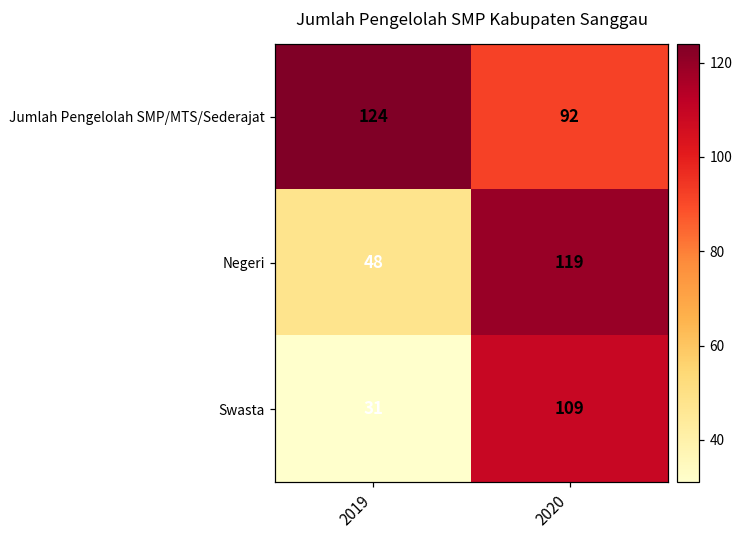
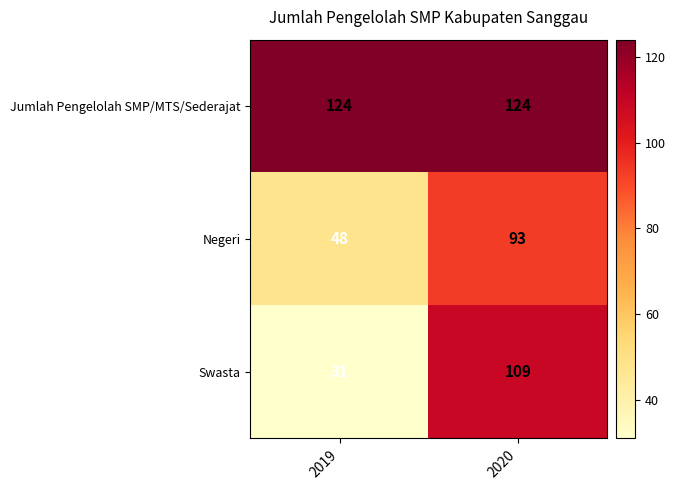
  {
    "Jumlah Pengelolah SMP/MTS/Sederajat": {
      "2019": 124,
-     "2020": 92
+     "2020": 124
    },
    "Negeri": {
      "2019": 48,
-     "2020": 119
+     "2020": 93
    },
    "Swasta": {
      "2019": 31,
      "2020": 109
    }
  }
